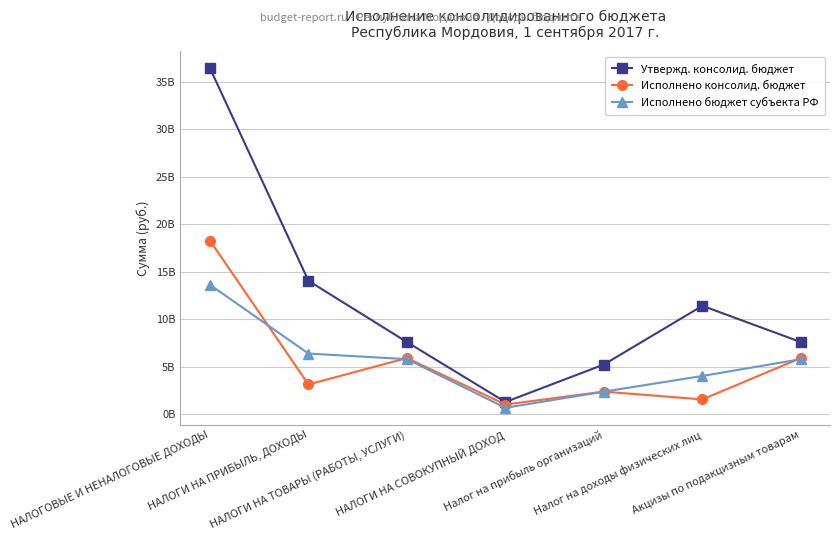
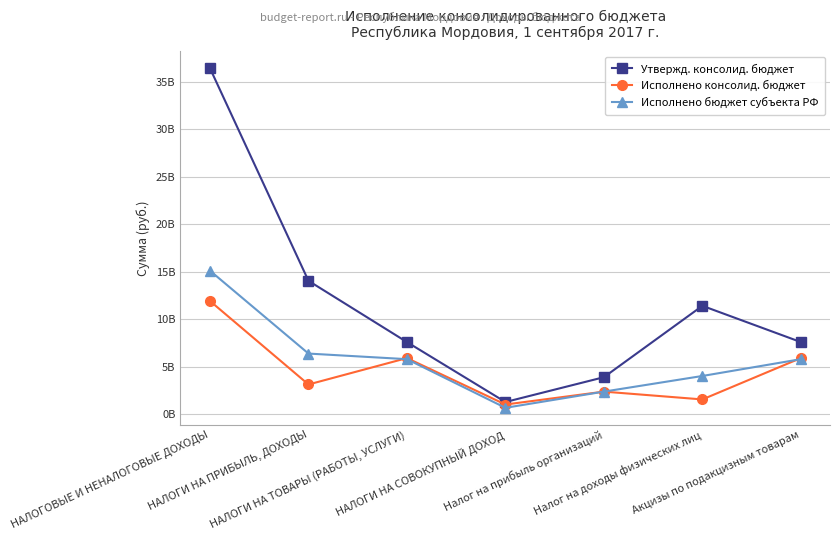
  {
    "Утвержд. консолид. бюджет": {
      "НАЛОГОВЫЕ И НЕНАЛОГОВЫЕ ДОХОДЫ": 36000000000,
      "НАЛОГИ НА ПРИБЫЛЬ, ДОХОДЫ": 14000000000,
      "НАЛОГИ НА ТОВАРЫ (РАБОТЫ, УСЛУГИ)": 8000000000,
-     "Налог на прибыль организаций": 5000000000,
+     "Налог на прибыль организаций": 4000000000,
      "Налог на доходы физических лиц": 11000000000,
      "Акцизы по подакцизным товарам": 8000000000
    },
    "Исполнено консолид. бюджет": {
-     "НАЛОГОВЫЕ И НЕНАЛОГОВЫЕ ДОХОДЫ": 18000000000,
+     "НАЛОГОВЫЕ И НЕНАЛОГОВЫЕ ДОХОДЫ": 12000000000,
      "НАЛОГИ НА ПРИБЫЛЬ, ДОХОДЫ": 3000000000,
      "Налог на доходы физических лиц": 2000000000
    },
    "Исполнено бюджет субъекта РФ": {
-     "НАЛОГОВЫЕ И НЕНАЛОГОВЫЕ ДОХОДЫ": 14000000000,
+     "НАЛОГОВЫЕ И НЕНАЛОГОВЫЕ ДОХОДЫ": 15000000000,
      "НАЛОГИ НА ПРИБЫЛЬ, ДОХОДЫ": 6000000000,
      "НАЛОГИ НА СОВОКУПНЫЙ ДОХОД": 1000000000,
      "Налог на доходы физических лиц": 4000000000
    }
  }
